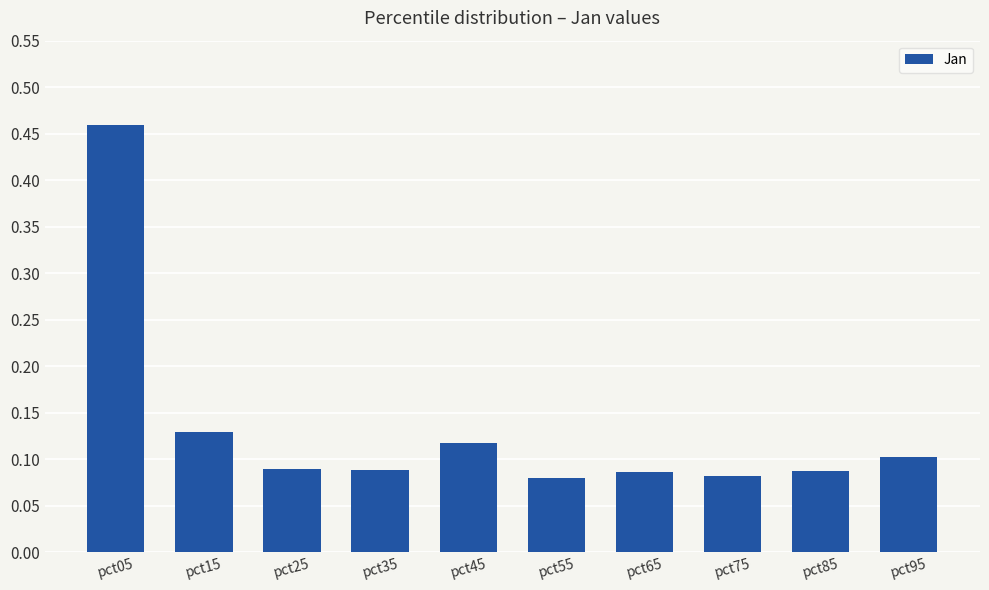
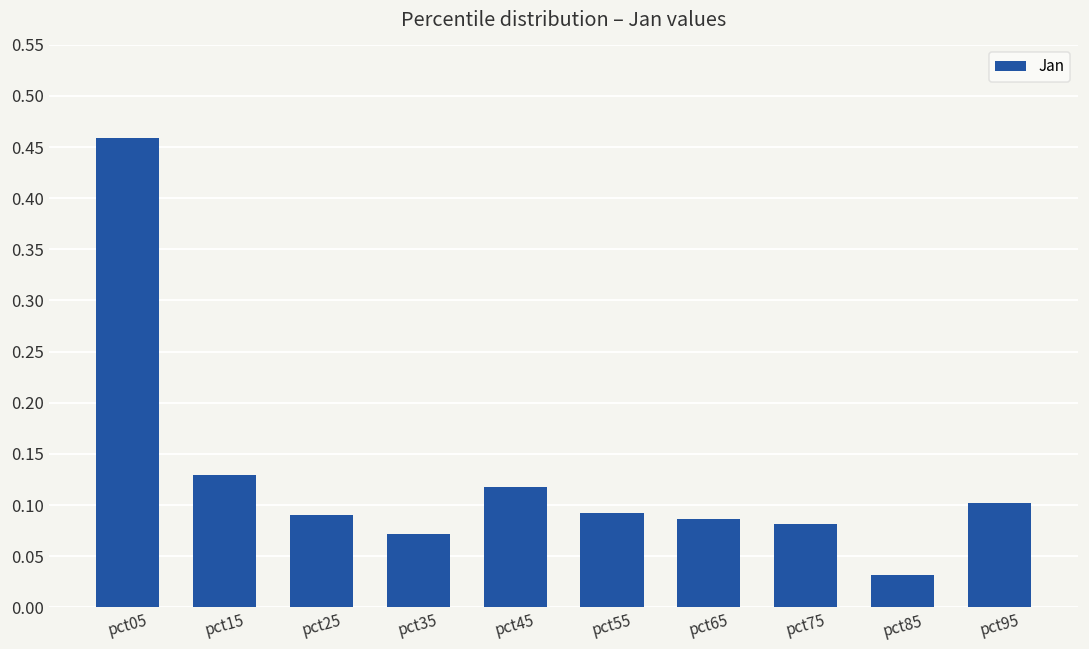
  {
    "pct05": 0.46,
    "pct15": 0.13,
    "pct25": 0.09,
-   "pct35": 0.09,
+   "pct35": 0.07,
    "pct45": 0.12,
-   "pct55": 0.08,
+   "pct55": 0.09,
    "pct65": 0.09,
    "pct75": 0.08,
-   "pct85": 0.09,
+   "pct85": 0.03,
    "pct95": 0.10
  }
